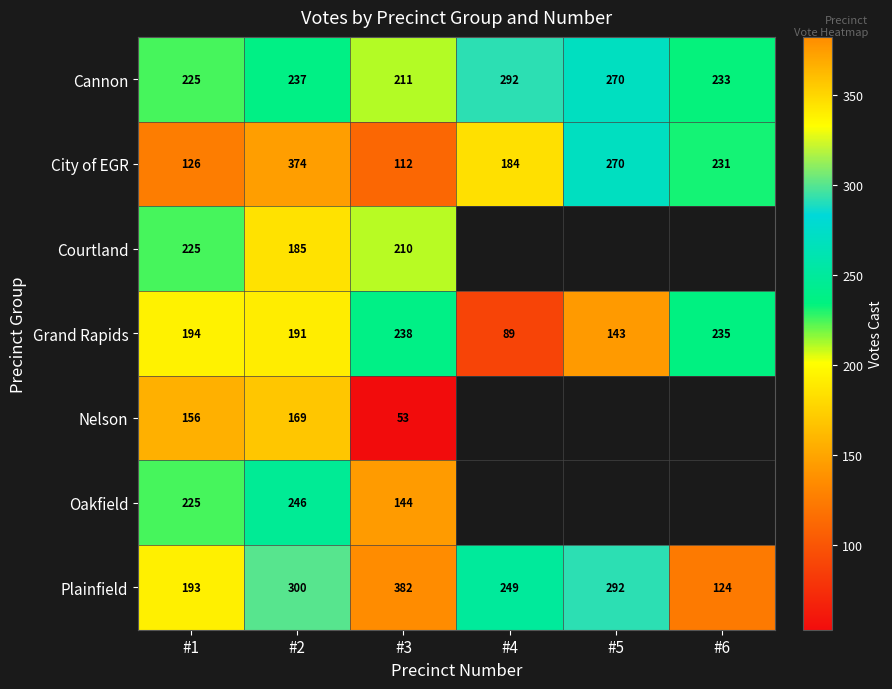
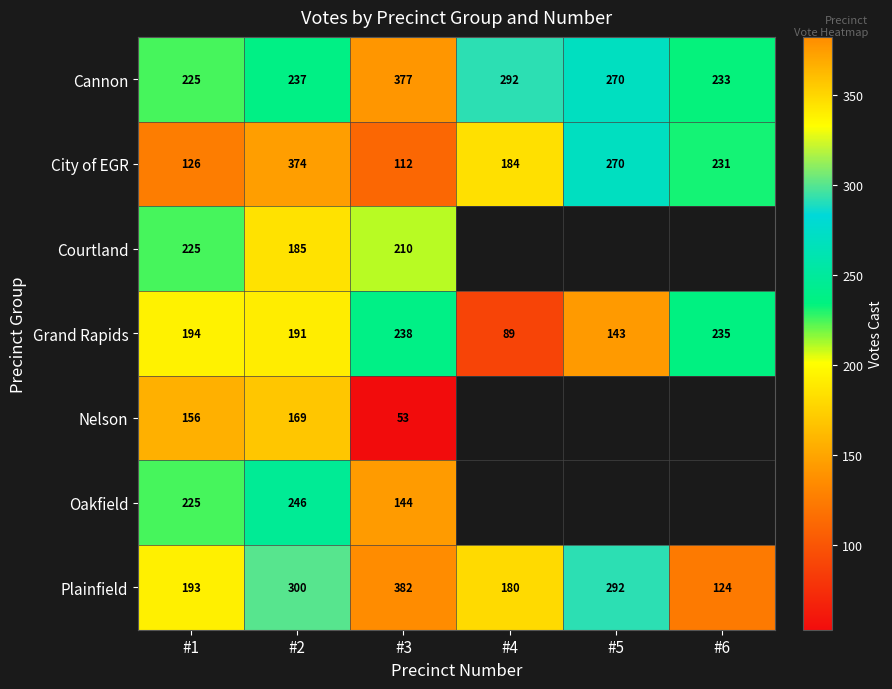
  {
    "Cannon": {
      "#1": 225,
      "#2": 237,
-     "#3": 211,
+     "#3": 377,
      "#4": 292,
      "#5": 270,
      "#6": 233
    },
    "City of EGR": {
      "#1": 126,
      "#2": 374,
      "#3": 112,
      "#4": 184,
      "#5": 270,
      "#6": 231
    },
    "Courtland": {
      "#1": 225,
      "#2": 185,
      "#3": 210
    },
    "Grand Rapids": {
      "#1": 194,
      "#2": 191,
      "#3": 238,
      "#4": 89,
      "#5": 143,
      "#6": 235
    },
    "Nelson": {
      "#1": 156,
      "#2": 169,
      "#3": 53
    },
    "Oakfield": {
      "#1": 225,
      "#2": 246,
      "#3": 144
    },
    "Plainfield": {
      "#1": 193,
      "#2": 300,
      "#3": 382,
-     "#4": 249,
+     "#4": 180,
      "#5": 292,
      "#6": 124
    }
  }
